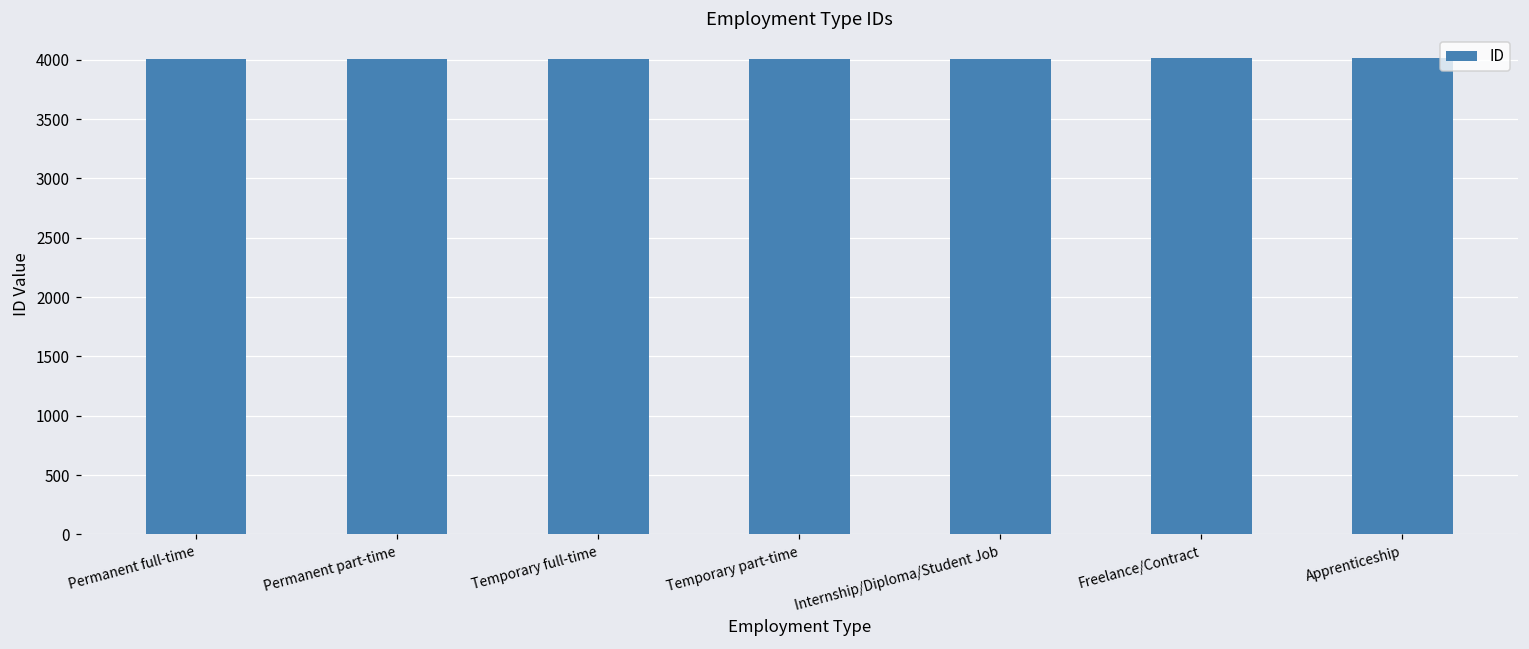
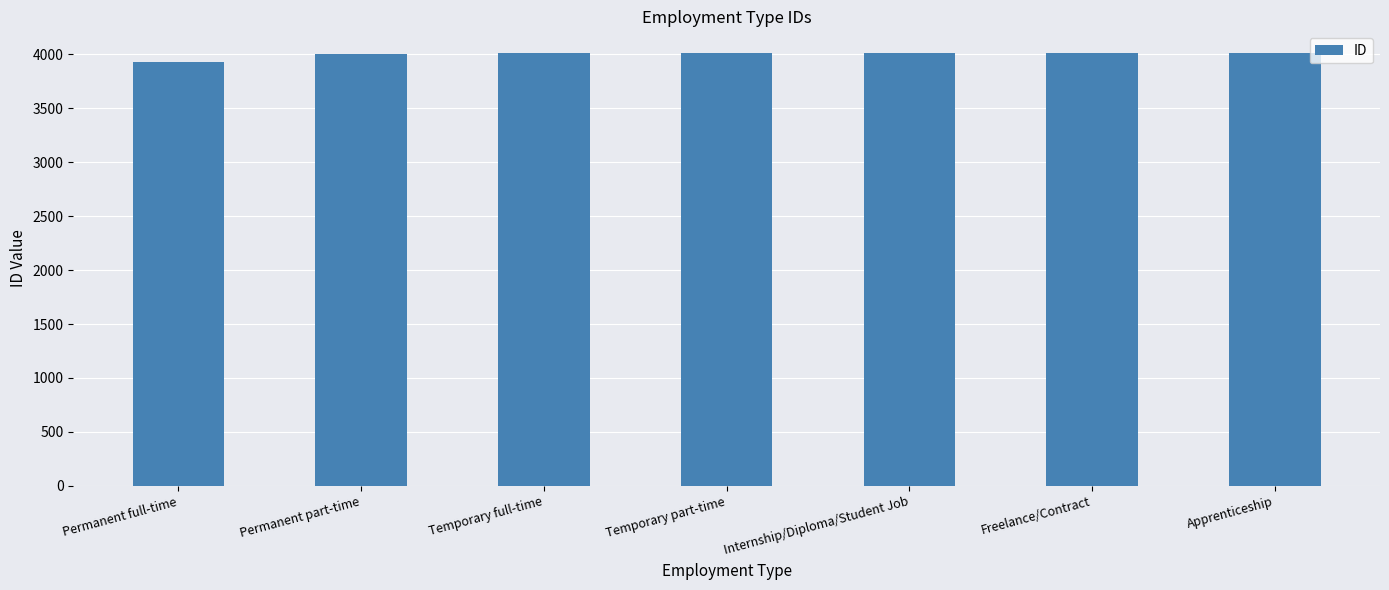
  {
-   "Permanent full-time": 4010,
+   "Permanent full-time": 3930,
    "Permanent part-time": 4010,
    "Temporary full-time": 4010,
    "Temporary part-time": 4010,
    "Internship/Diploma/Student Job": 4010,
    "Freelance/Contract": 4010,
    "Apprenticeship": 4010
  }
